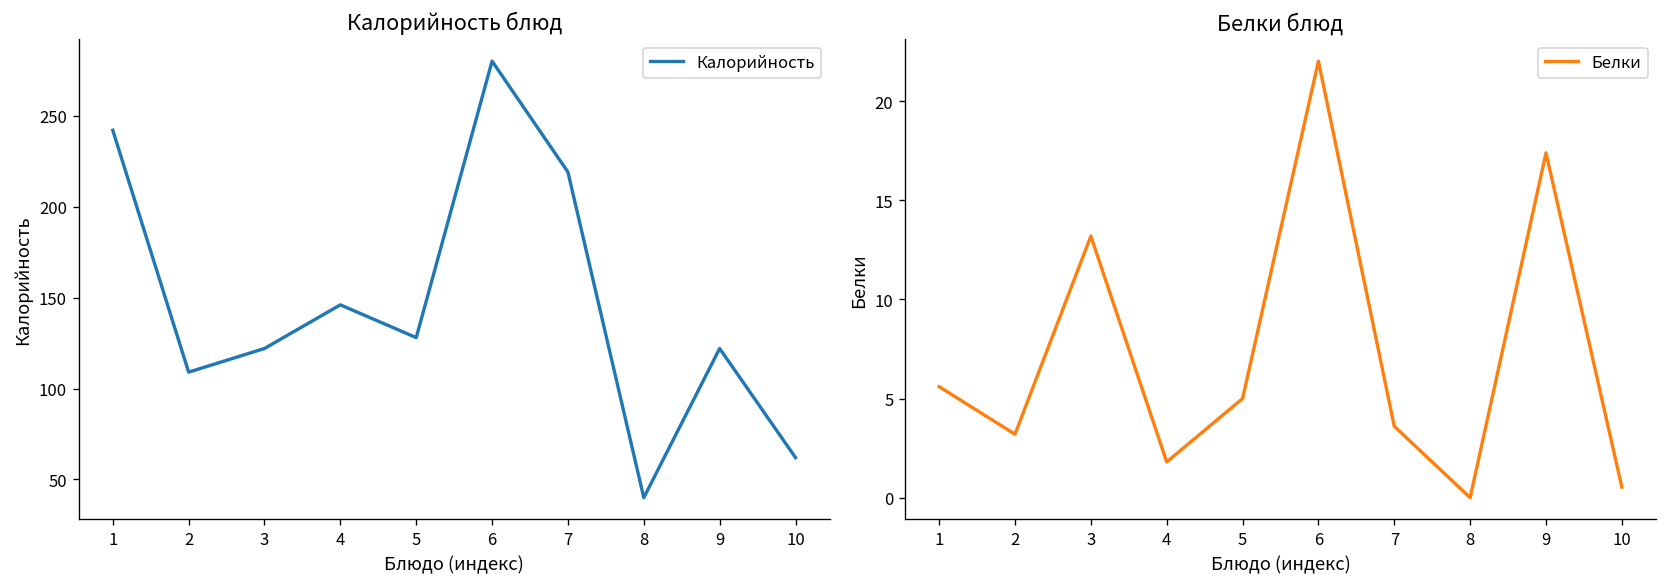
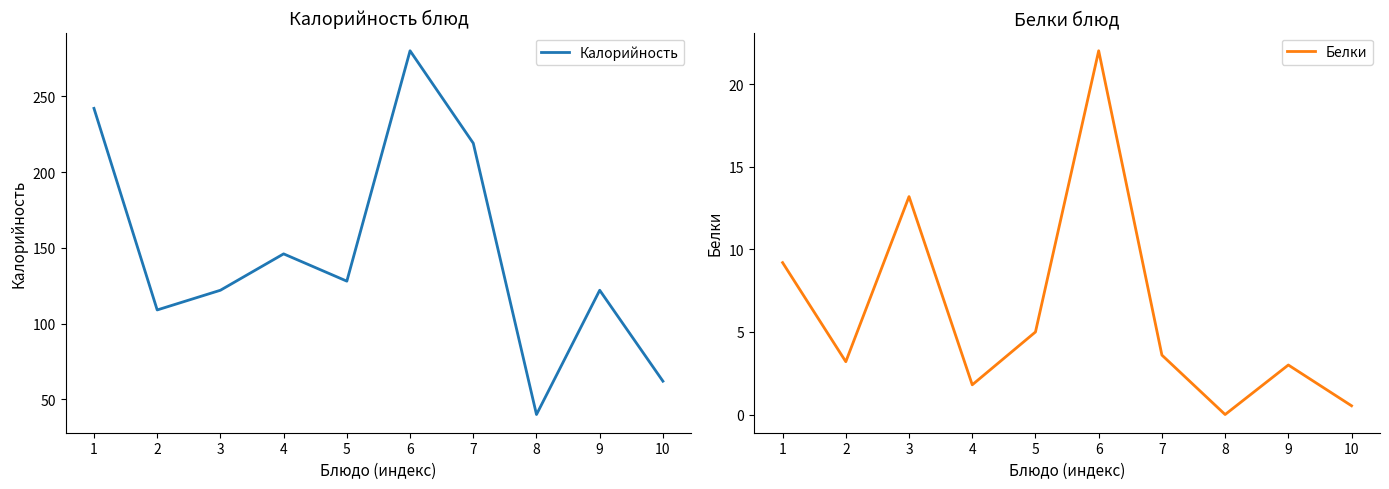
  {
    "Калорийность блюд": {
      "1": 242,
      "2": 109,
      "3": 122,
      "4": 146,
      "5": 128,
      "6": 280,
      "7": 219,
      "8": 40,
      "9": 122,
      "10": 62
    },
    "Белки блюд": {
-     "1": 5.6,
+     "1": 9.2,
      "2": 3.2,
      "3": 13.2,
      "4": 1.8,
      "5": 5.0,
      "6": 22.0,
      "7": 3.6,
      "8": 0.0,
-     "9": 17.4,
+     "9": 3.0,
      "10": 0.5
    }
  }
